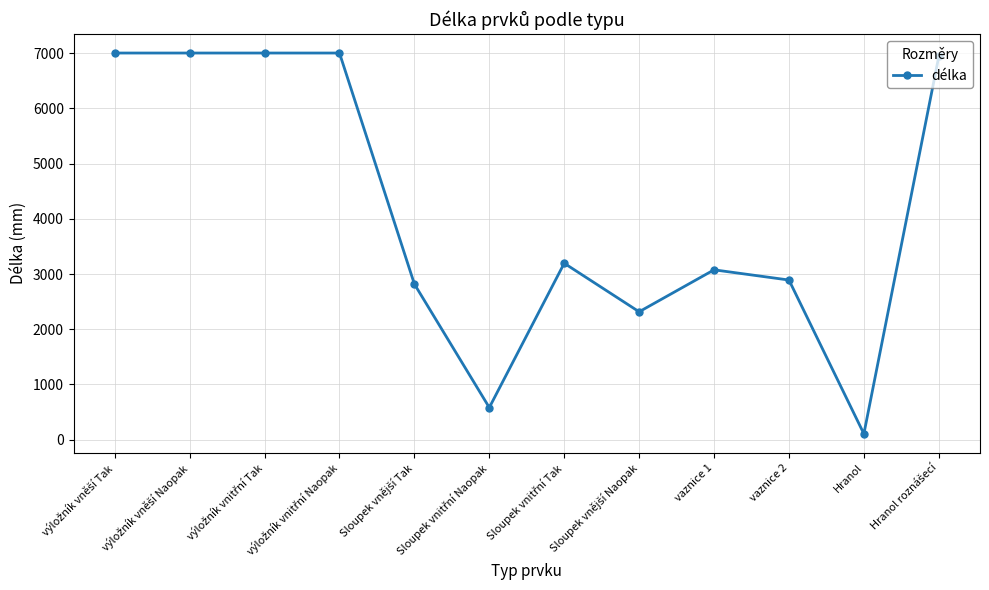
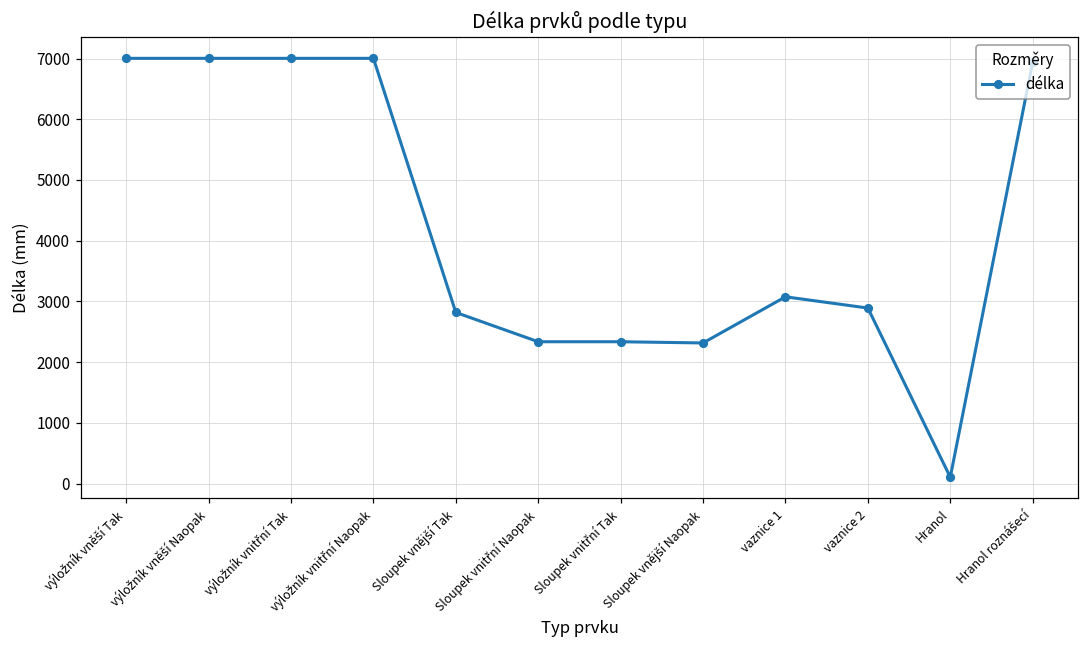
  {
    "výložník vněší Tak": 7000,
    "výložník vněší Naopak": 7000,
    "výložník vnitřní Tak": 7000,
    "výložník vnitřní Naopak": 7000,
    "Sloupek vnější Tak": 2800,
-   "Sloupek vnitřní Naopak": 600,
-   "Sloupek vnitřní Tak": 3200,
+   "Sloupek vnitřní Naopak": 2300,
+   "Sloupek vnitřní Tak": 2300,
    "Sloupek vnější Naopak": 2300,
    "vaznice 1": 3100,
    "vaznice 2": 2900,
    "Hranol": 100
  }
